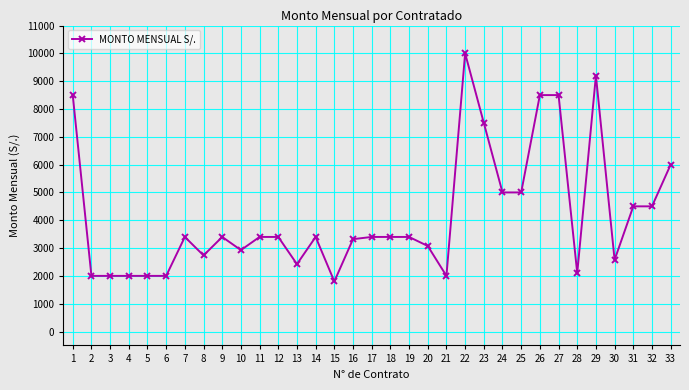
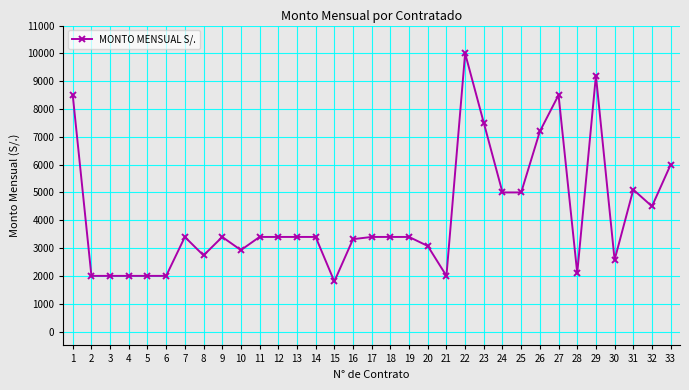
  {
    "1": 8500,
    "2": 2000,
    "3": 2000,
    "4": 2000,
    "5": 2000,
    "6": 2000,
    "7": 3400,
    "8": 2700,
    "9": 3400,
    "10": 2900,
    "11": 3400,
    "12": 3400,
-   "13": 2400,
+   "13": 3400,
    "14": 3400,
    "15": 1800,
    "16": 3300,
    "17": 3400,
    "18": 3400,
    "19": 3400,
    "20": 3100,
    "21": 2000,
    "22": 10000,
    "23": 7500,
    "24": 5000,
    "25": 5000,
-   "26": 8500,
+   "26": 7200,
    "27": 8500,
    "28": 2100,
    "29": 9200,
    "30": 2600,
-   "31": 4500,
+   "31": 5100,
    "32": 4500,
    "33": 6000
  }
